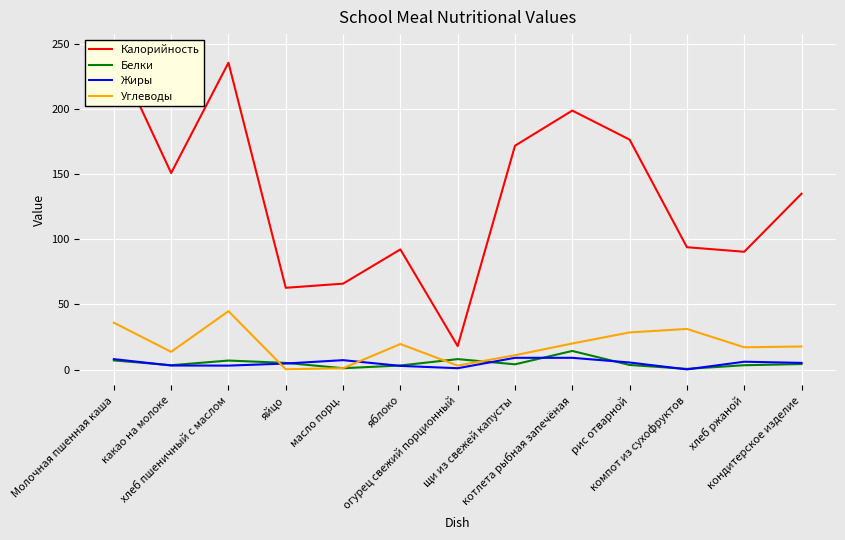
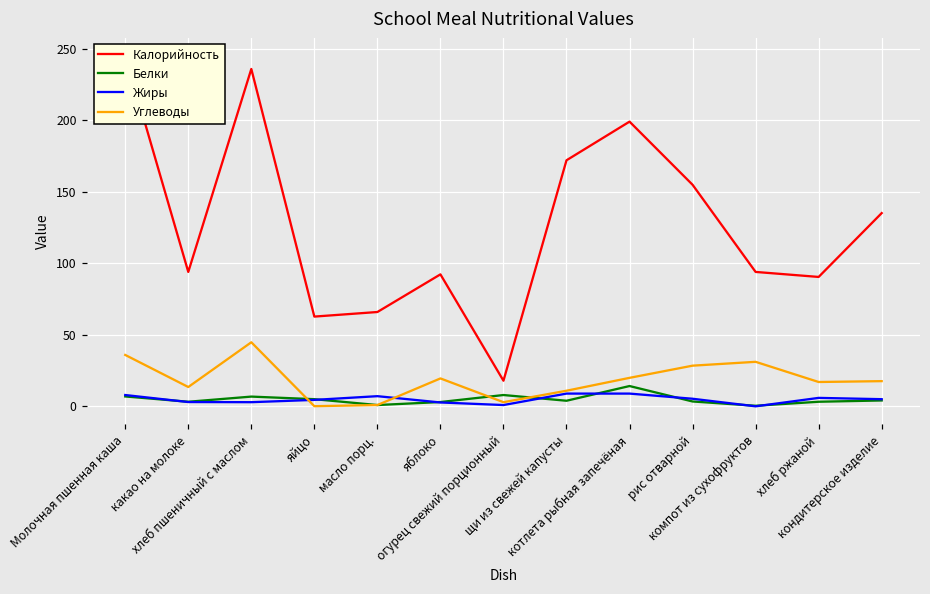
  {
    "Калорийность": {
-     "какао на молоке": 151,
+     "какао на молоке": 94,
      "хлеб пшеничный с маслом": 236,
      "яйцо": 63,
      "масло порц.": 66,
      "яблоко": 92,
      "огурец свежий порционный": 18,
      "щи из свежей капусты": 172,
      "котлета рыбная запечёная": 199,
-     "рис отварной": 177,
+     "рис отварной": 155,
      "компот из сухофруктов": 94,
      "хлеб ржаной": 91,
      "кондитерское изделие": 135
    },
    "Белки": {
      "хлеб пшеничный с маслом": 7,
      "огурец свежий порционный": 8,
      "щи из свежей капусты": 4,
      "котлета рыбная запечёная": 14,
      "хлеб ржаной": 3
    },
    "Жиры": {
      "хлеб пшеничный с маслом": 3,
      "масло порц.": 7,
      "огурец свежий порционный": 1,
      "щи из свежей капусты": 9,
      "котлета рыбная запечёная": 9,
      "хлеб ржаной": 6
    },
    "Углеводы": {
      "Молочная пшенная каша": 36,
      "какао на молоке": 14,
      "хлеб пшеничный с маслом": 45,
      "яйцо": 0,
      "яблоко": 20,
      "огурец свежий порционный": 3,
      "щи из свежей капусты": 11,
      "котлета рыбная запечёная": 20,
      "рис отварной": 29,
      "компот из сухофруктов": 31,
      "хлеб ржаной": 17,
      "кондитерское изделие": 18
    }
  }
